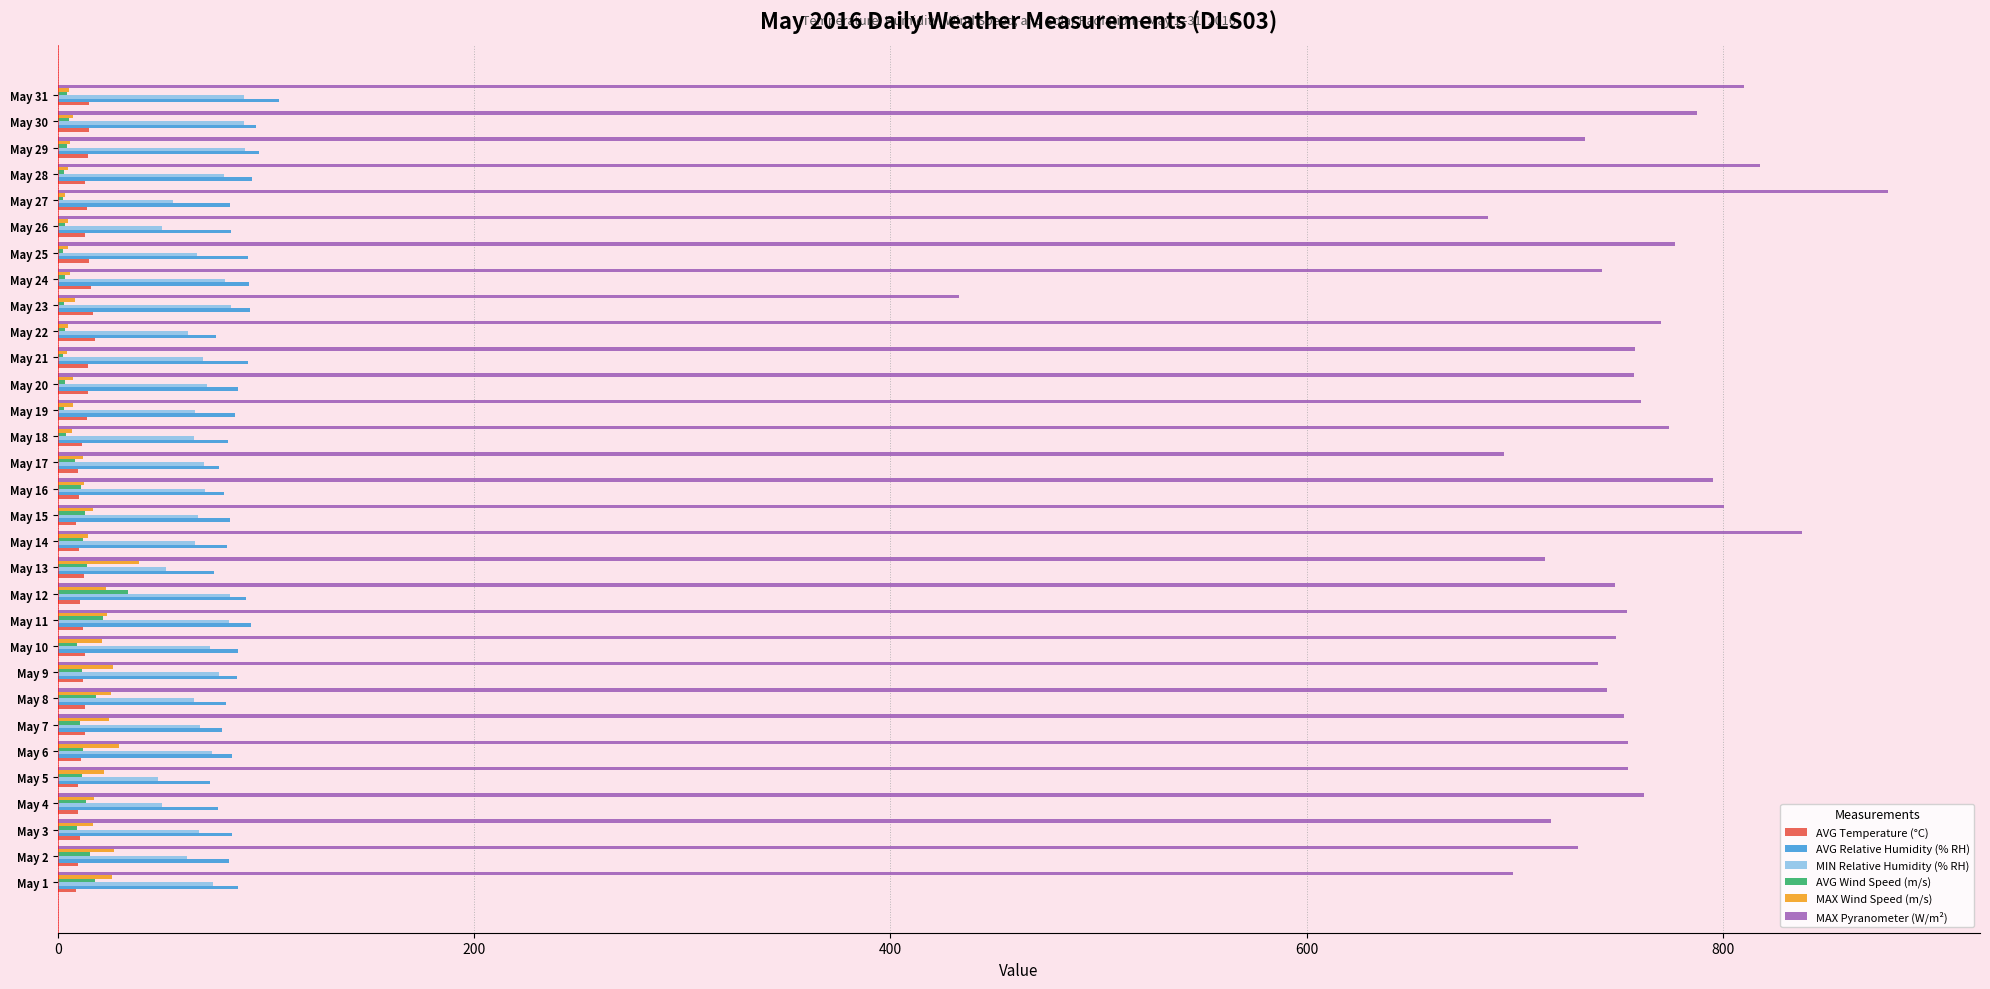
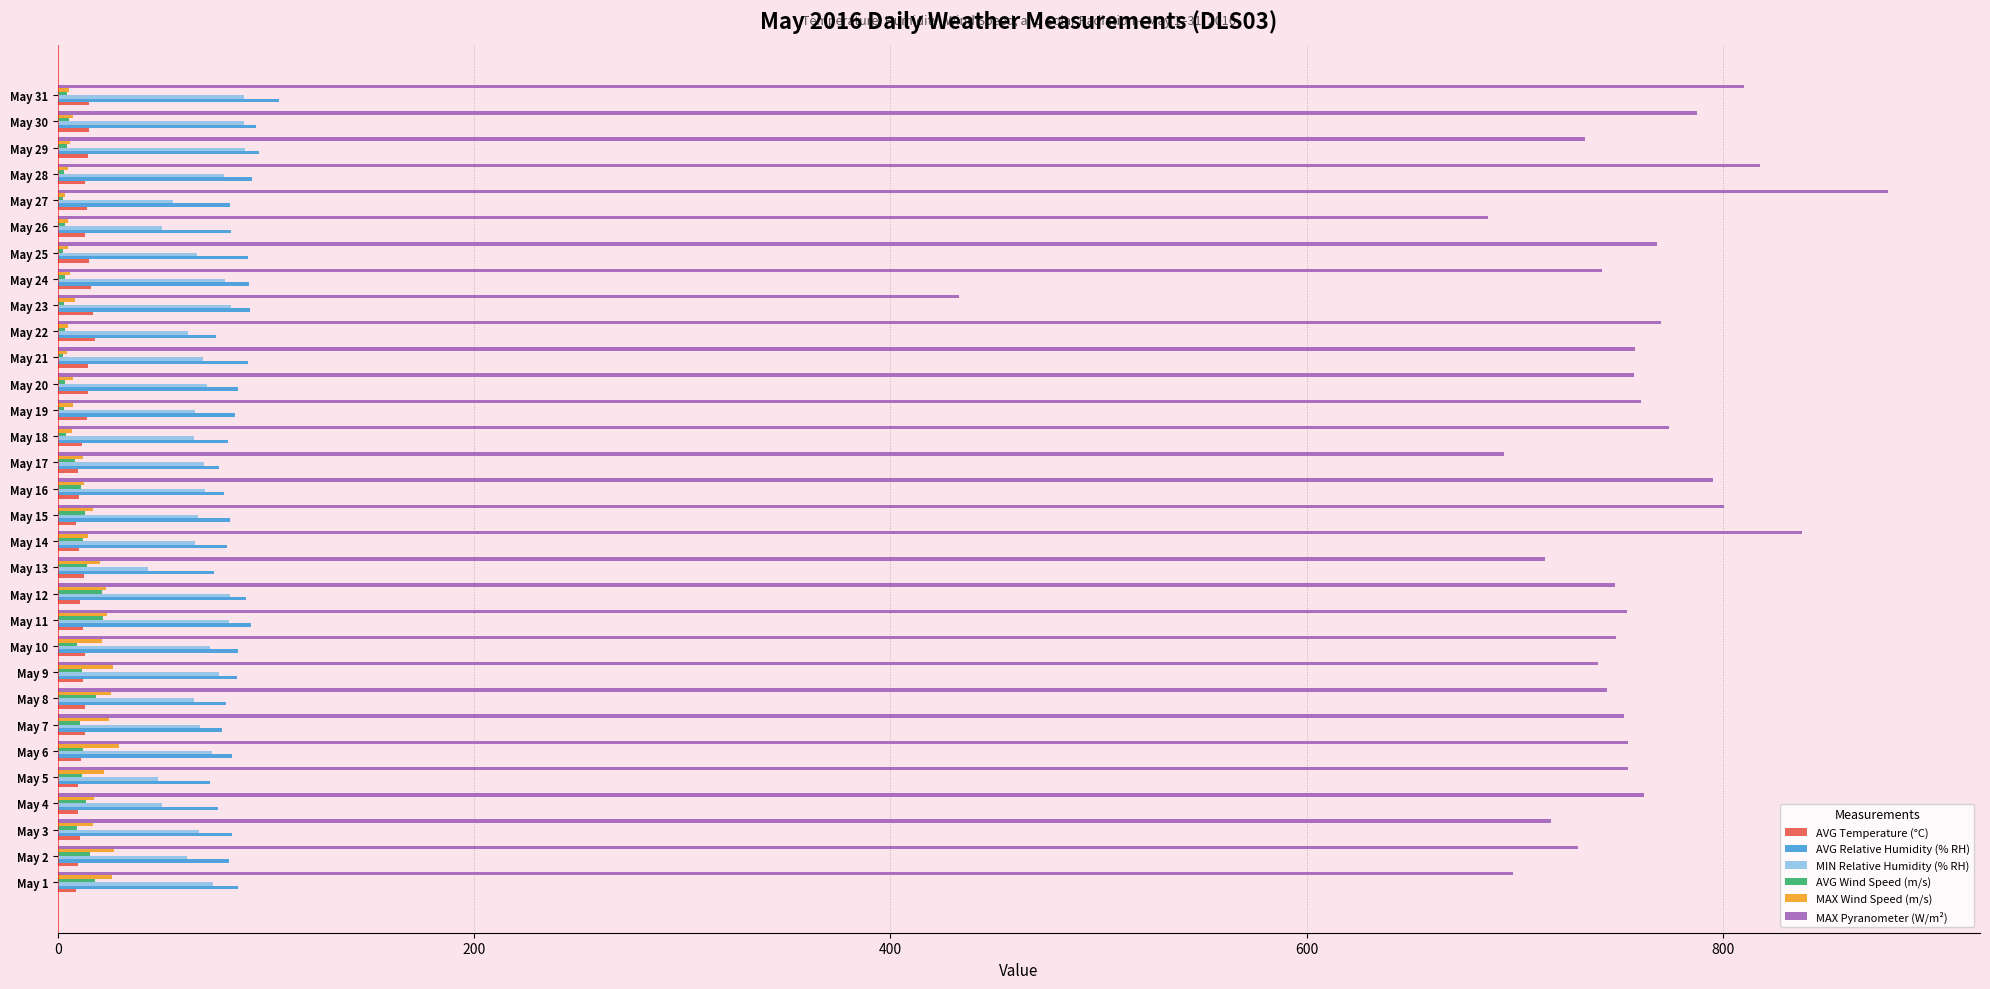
  {
    "AVG Temperature (°C)": {
      "May 31": 15,
      "May 30": 15,
      "May 29": 14,
      "May 28": 13,
      "May 27": 14,
      "May 26": 13,
      "May 25": 15,
      "May 24": 16,
      "May 23": 17,
      "May 22": 18,
      "May 21": 15,
      "May 20": 14,
      "May 19": 14,
      "May 18": 12,
      "May 17": 10,
      "May 16": 10,
      "May 15": 9,
      "May 14": 10,
      "May 13": 12,
      "May 12": 11,
      "May 11": 12,
      "May 10": 13,
      "May 9": 12,
      "May 8": 13,
      "May 7": 13,
      "May 6": 11,
      "May 5": 10,
      "May 4": 10,
      "May 3": 11,
      "May 2": 10,
      "May 1": 9
    },
    "AVG Relative Humidity (% RH)": {
      "May 31": 106,
      "May 30": 95,
      "May 29": 97,
      "May 28": 93,
      "May 27": 83,
      "May 26": 83,
      "May 25": 91,
      "May 24": 92,
      "May 23": 92,
      "May 22": 76,
      "May 21": 91,
      "May 20": 87,
      "May 19": 85,
      "May 18": 82,
      "May 17": 78,
      "May 16": 80,
      "May 15": 83,
      "May 14": 81,
      "May 13": 75,
      "May 12": 90,
      "May 11": 93,
      "May 10": 86,
      "May 9": 86,
      "May 8": 81,
      "May 7": 79,
      "May 6": 83,
      "May 5": 73,
      "May 4": 77,
      "May 3": 83,
      "May 2": 82,
      "May 1": 86
    },
    "MIN Relative Humidity (% RH)": {
      "May 31": 89,
      "May 30": 89,
      "May 29": 90,
      "May 28": 80,
      "May 27": 55,
      "May 26": 50,
      "May 25": 67,
      "May 24": 80,
      "May 23": 83,
      "May 22": 62,
      "May 21": 70,
      "May 20": 72,
      "May 19": 66,
      "May 18": 65,
      "May 17": 70,
      "May 16": 71,
      "May 15": 67,
      "May 14": 66,
-     "May 13": 52,
+     "May 13": 43,
      "May 12": 83,
      "May 11": 82,
      "May 10": 73,
      "May 9": 78,
      "May 8": 65,
      "May 7": 68,
      "May 6": 74,
      "May 5": 48,
      "May 4": 50,
      "May 3": 68,
      "May 2": 62,
      "May 1": 74
    },
    "AVG Wind Speed (m/s)": {
      "May 31": 4,
      "May 30": 5,
      "May 29": 4,
      "May 28": 3,
      "May 27": 2,
      "May 26": 3,
      "May 25": 3,
      "May 24": 4,
      "May 23": 3,
      "May 22": 4,
      "May 21": 3,
      "May 20": 3,
      "May 19": 3,
      "May 18": 4,
      "May 17": 8,
      "May 16": 11,
      "May 15": 13,
      "May 14": 12,
      "May 13": 14,
-     "May 12": 34,
+     "May 12": 21,
      "May 11": 21,
      "May 10": 9,
      "May 9": 12,
      "May 8": 18,
      "May 7": 10,
      "May 6": 12,
      "May 5": 12,
      "May 4": 14,
      "May 3": 9,
      "May 2": 15,
      "May 1": 18
    },
    "MAX Wind Speed (m/s)": {
      "May 31": 5,
      "May 30": 7,
      "May 29": 6,
      "May 28": 5,
      "May 27": 4,
      "May 26": 5,
      "May 25": 5,
      "May 24": 6,
      "May 23": 8,
      "May 22": 5,
      "May 21": 4,
      "May 20": 7,
      "May 19": 7,
      "May 18": 7,
      "May 17": 12,
      "May 16": 13,
      "May 15": 17,
      "May 14": 14,
-     "May 13": 39,
+     "May 13": 20,
      "May 12": 23,
      "May 11": 23,
      "May 10": 21,
      "May 9": 26,
      "May 8": 26,
      "May 7": 25,
      "May 6": 29,
      "May 5": 22,
      "May 4": 17,
      "May 3": 17,
      "May 2": 27,
      "May 1": 26
    },
    "MAX Pyranometer (W/m²)": {
      "May 31": 810,
      "May 30": 788,
      "May 29": 734,
      "May 28": 818,
      "May 27": 880,
      "May 26": 687,
-     "May 25": 777,
+     "May 25": 768,
      "May 24": 742,
      "May 23": 433,
      "May 22": 770,
      "May 21": 758,
      "May 20": 758,
      "May 19": 761,
      "May 18": 774,
      "May 17": 695,
      "May 16": 796,
      "May 15": 801,
      "May 14": 838,
      "May 13": 715,
      "May 12": 748,
      "May 11": 754,
      "May 10": 749,
      "May 9": 740,
      "May 8": 744,
      "May 7": 752,
      "May 6": 754,
      "May 5": 755,
      "May 4": 762,
      "May 3": 718,
      "May 2": 730,
      "May 1": 699
    }
  }
